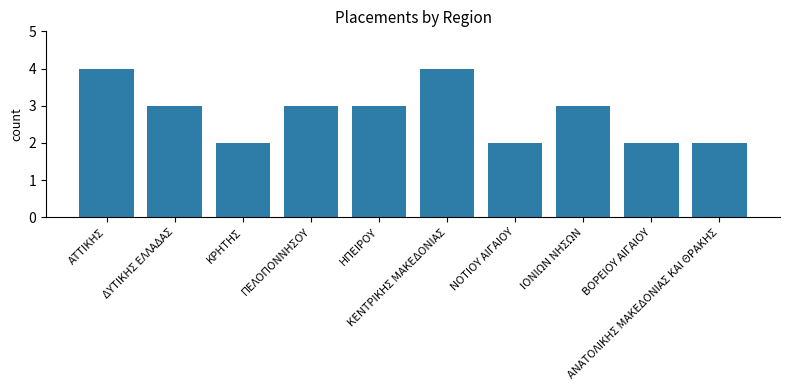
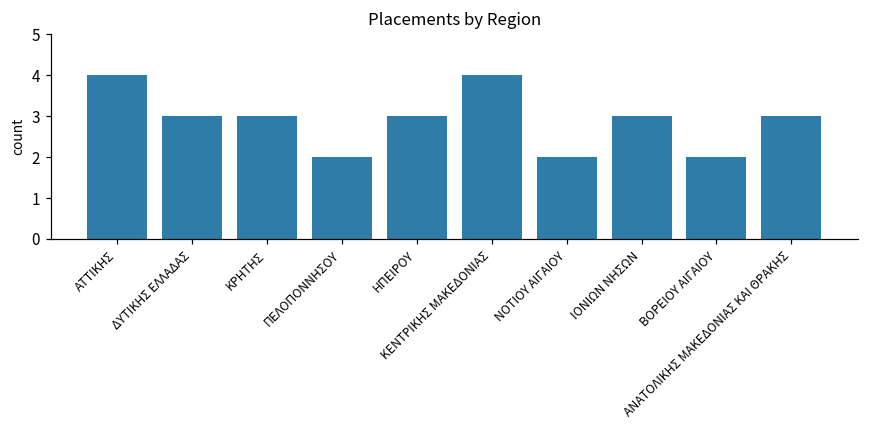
  {
    "ΑΤΤΙΚΗΣ": 4,
    "ΔΥΤΙΚΗΣ ΕΛΛΑΔΑΣ": 3,
-   "ΚΡΗΤΗΣ": 2,
-   "ΠΕΛΟΠΟΝΝΗΣΟΥ": 3,
+   "ΚΡΗΤΗΣ": 3,
+   "ΠΕΛΟΠΟΝΝΗΣΟΥ": 2,
    "ΗΠΕΙΡΟΥ": 3,
    "ΚΕΝΤΡΙΚΗΣ ΜΑΚΕΔΟΝΙΑΣ": 4,
    "ΝΟΤΙΟΥ ΑΙΓΑΙΟΥ": 2,
    "ΙΟΝΙΩΝ ΝΗΣΩΝ": 3,
    "ΒΟΡΕΙΟΥ ΑΙΓΑΙΟΥ": 2,
-   "ΑΝΑΤΟΛΙΚΗΣ ΜΑΚΕΔΟΝΙΑΣ ΚΑΙ ΘΡΑΚΗΣ": 2
+   "ΑΝΑΤΟΛΙΚΗΣ ΜΑΚΕΔΟΝΙΑΣ ΚΑΙ ΘΡΑΚΗΣ": 3
  }
